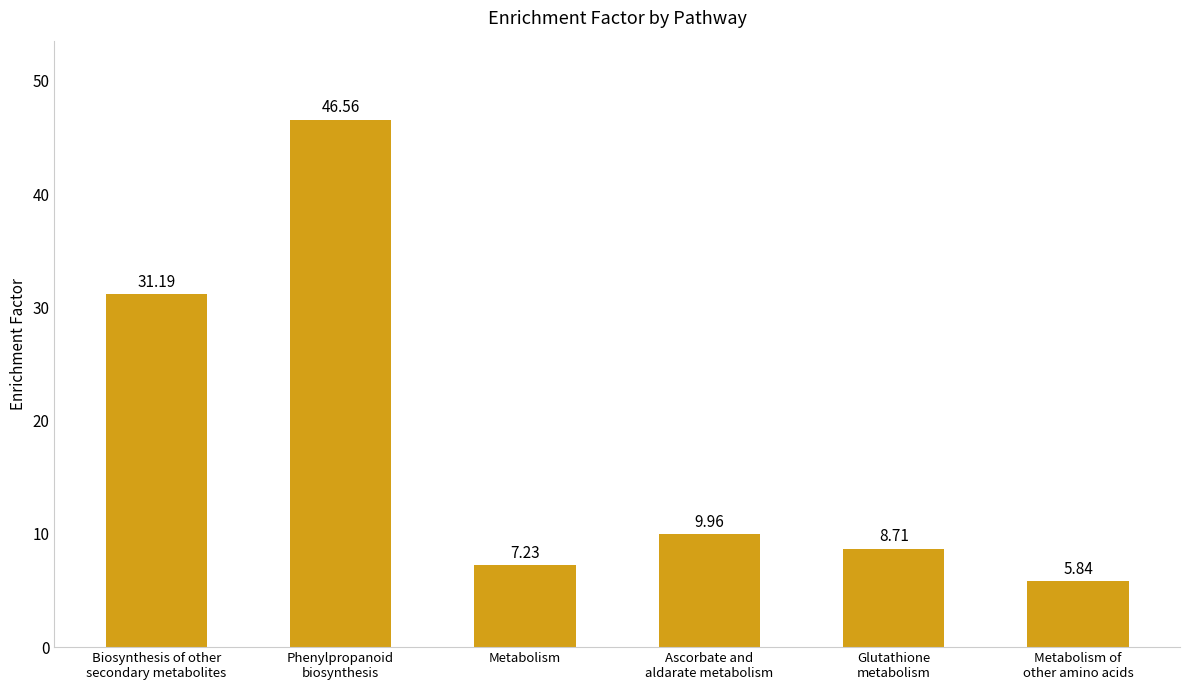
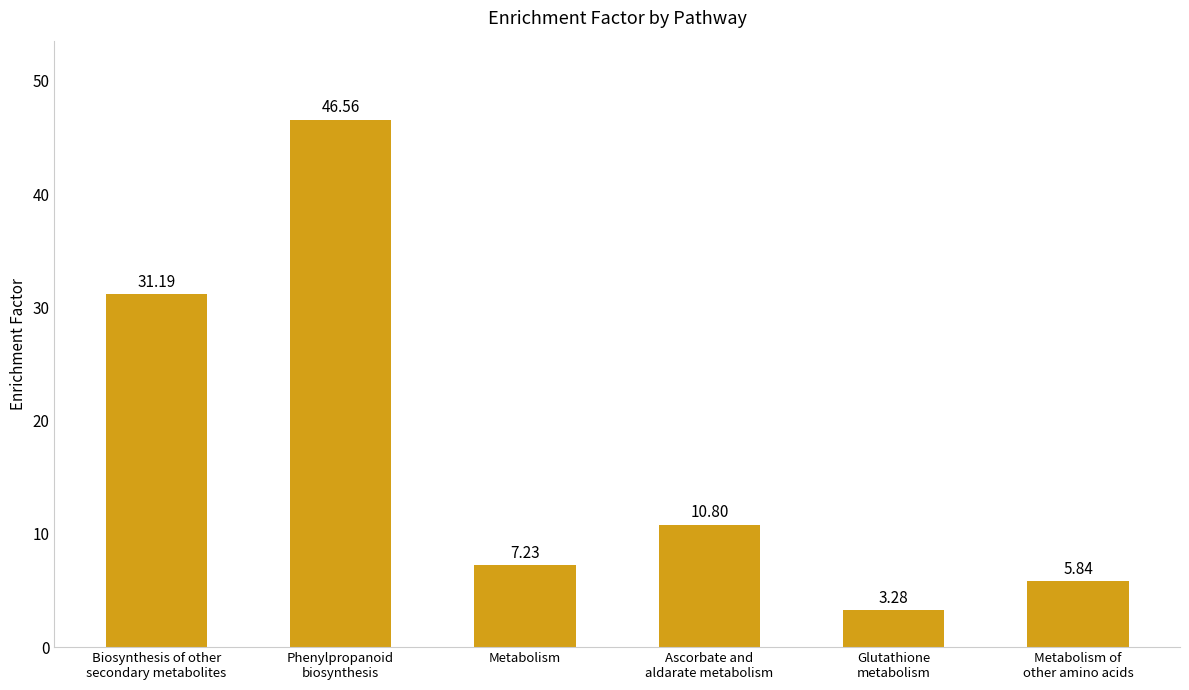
  {
    "Biosynthesis of other secondary metabolites": 31.19,
    "Phenylpropanoid biosynthesis": 46.56,
    "Metabolism": 7.23,
-   "Ascorbate and aldarate metabolism": 9.96,
-   "Glutathione metabolism": 8.71,
+   "Ascorbate and aldarate metabolism": 10.80,
+   "Glutathione metabolism": 3.28,
    "Metabolism of other amino acids": 5.84
  }
